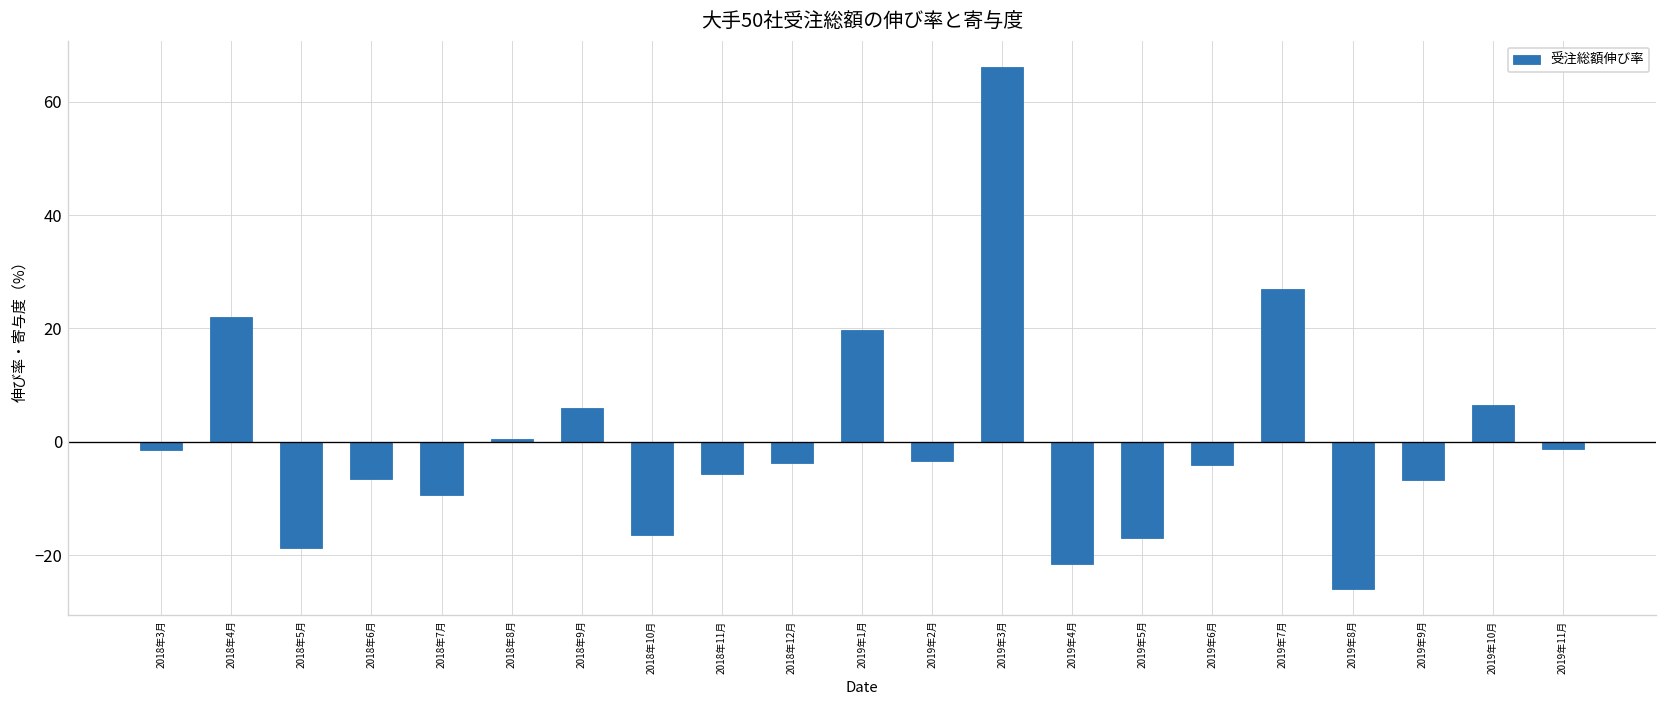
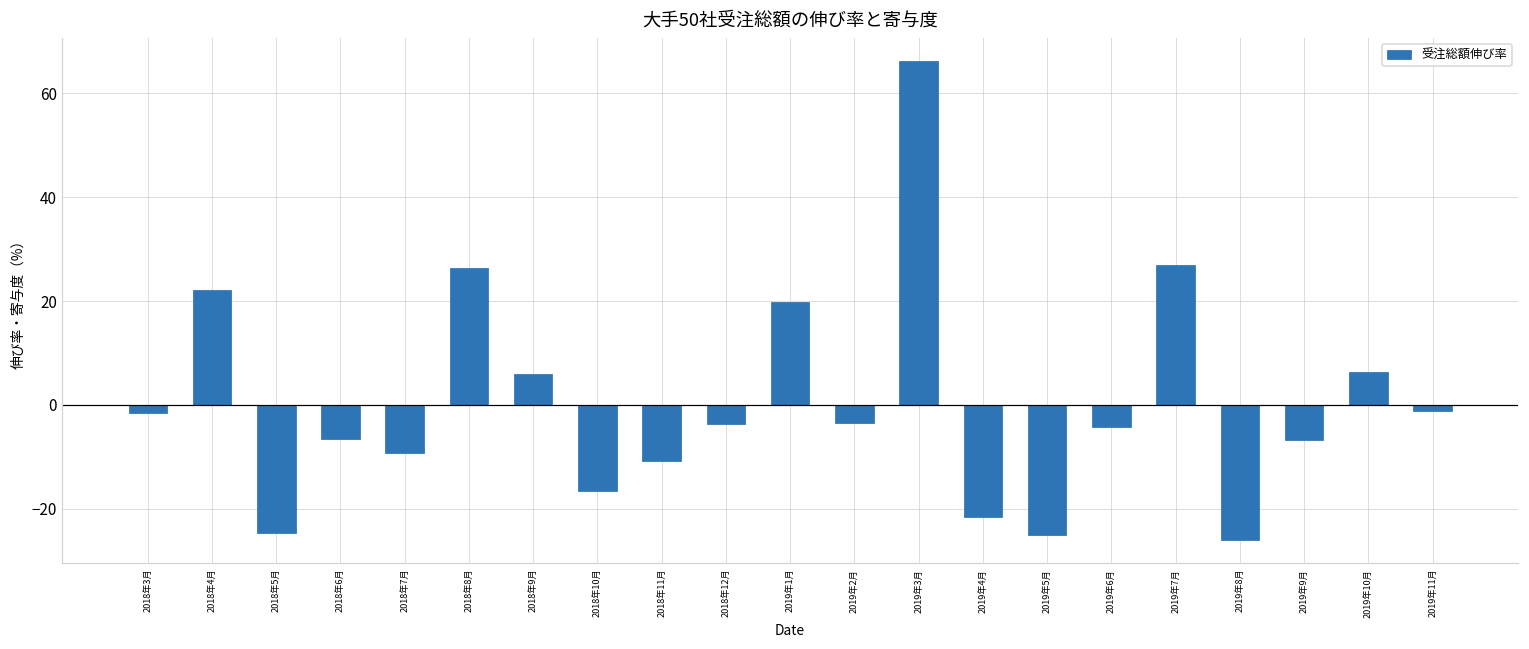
  {
    "2018年3月": -1,
    "2018年4月": 22,
-   "2018年5月": -19,
+   "2018年5月": -25,
    "2018年6月": -7,
    "2018年7月": -9,
-   "2018年8月": 1,
+   "2018年8月": 26,
    "2018年9月": 6,
    "2018年10月": -17,
-   "2018年11月": -6,
+   "2018年11月": -11,
    "2018年12月": -4,
    "2019年1月": 20,
    "2019年2月": -3,
    "2019年3月": 66,
    "2019年4月": -22,
-   "2019年5月": -17,
+   "2019年5月": -25,
    "2019年6月": -4,
    "2019年7月": 27,
    "2019年8月": -26,
    "2019年9月": -7,
    "2019年10月": 6,
    "2019年11月": -1
  }
